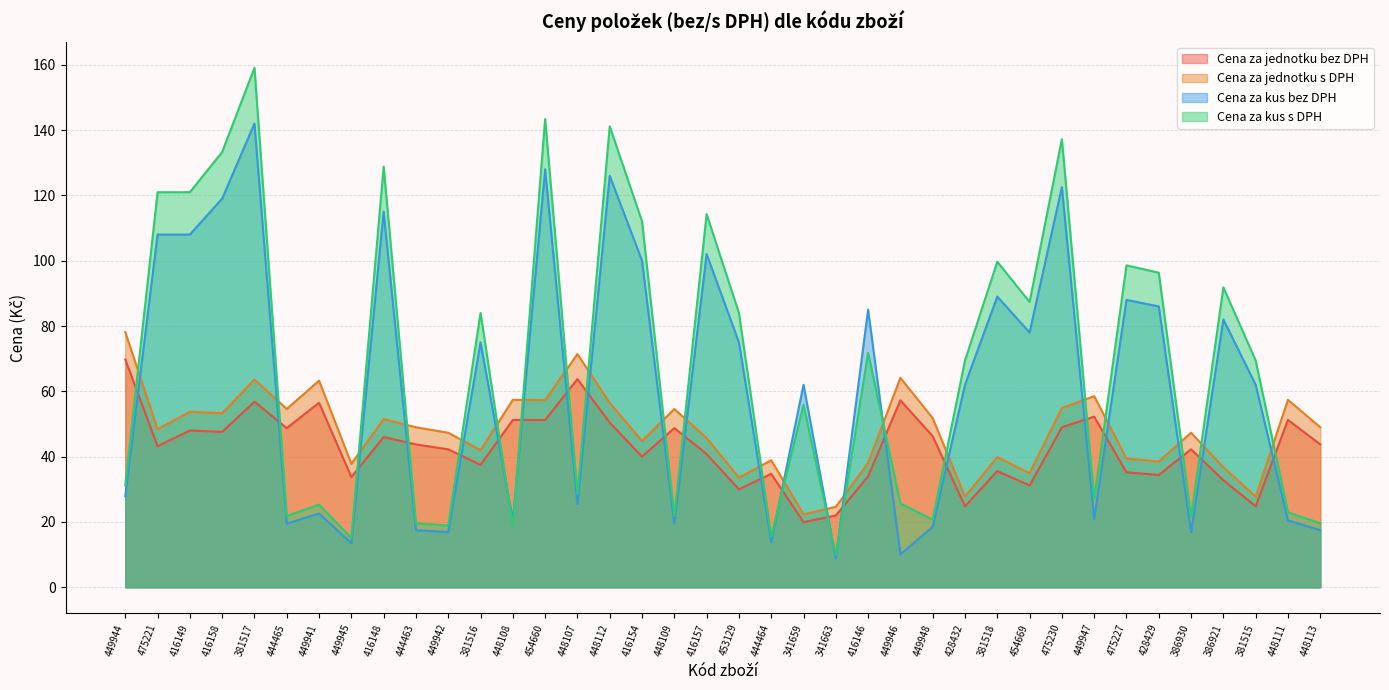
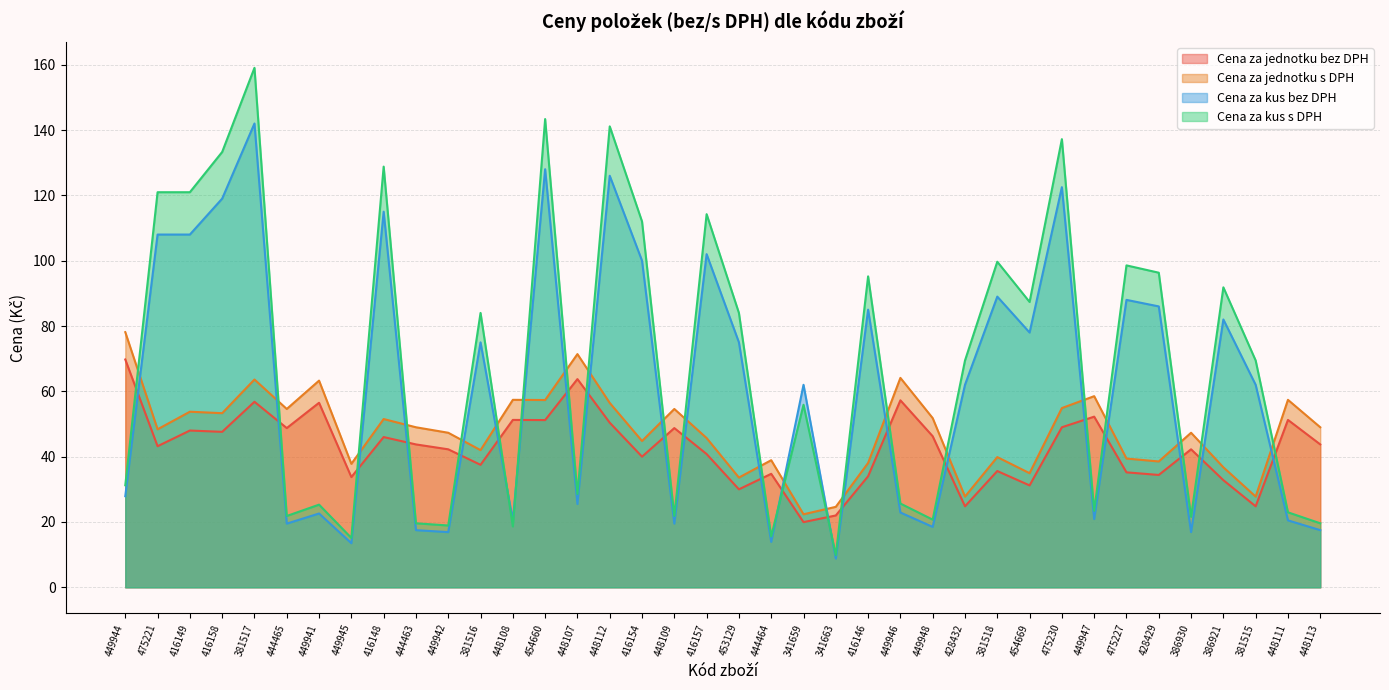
  {
    "Cena za kus bez DPH": {
      "449944": 28,
      "475221": 108,
      "416149": 108,
      "416158": 119,
      "381517": 142,
      "444465": 20,
      "449941": 23,
      "449945": 14,
      "416148": 115,
      "444463": 18,
      "449942": 17,
      "381516": 75,
      "448108": 21,
      "454660": 128,
      "448107": 26,
      "448112": 126,
      "416154": 100,
      "448109": 20,
      "416157": 102,
      "453129": 75,
      "444464": 14,
      "341659": 62,
      "341663": 9,
      "416146": 85,
-     "449946": 10,
+     "449946": 23,
      "449948": 19,
      "428432": 62,
      "381518": 89,
      "454669": 78,
      "475230": 123,
      "449947": 21,
      "475227": 88,
      "428429": 86,
      "386930": 17,
      "386921": 82,
      "381515": 62,
      "448111": 21,
      "448113": 18
    },
    "Cena za kus s DPH": {
      "449944": 31,
      "475221": 121,
      "416149": 121,
      "416158": 133,
      "381517": 159,
      "444465": 22,
      "449941": 25,
      "449945": 15,
      "416148": 129,
      "444463": 20,
      "449942": 19,
      "381516": 84,
      "448108": 19,
      "454660": 143,
      "448107": 29,
      "448112": 141,
      "416154": 112,
      "448109": 22,
      "416157": 114,
      "453129": 84,
      "444464": 16,
      "341659": 56,
      "341663": 10,
-     "416146": 72,
+     "416146": 95,
      "449946": 26,
      "449948": 21,
      "428432": 69,
      "381518": 100,
      "454669": 87,
      "475230": 137,
-     "449947": 27,
+     "449947": 23,
      "475227": 99,
      "428429": 96,
      "386930": 22,
      "386921": 92,
      "381515": 69,
      "448111": 23,
      "448113": 20
    }
  }
